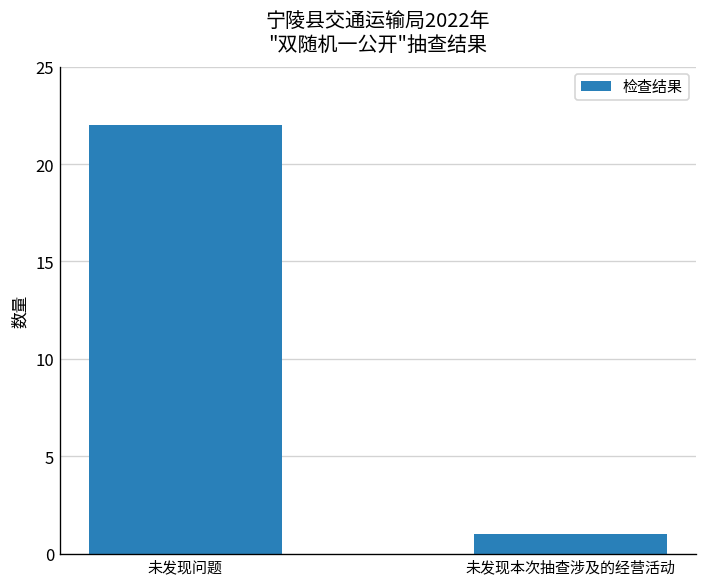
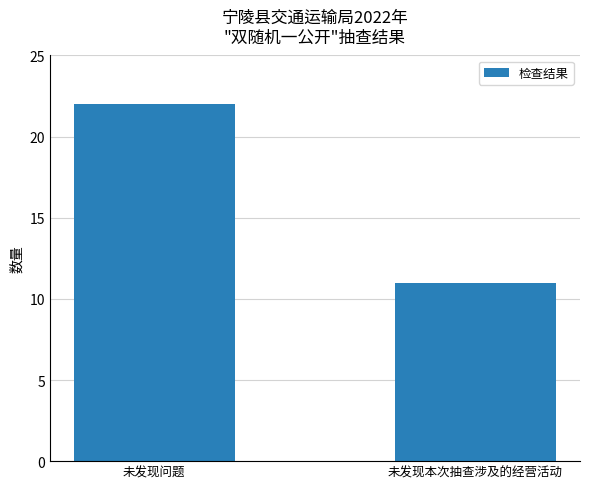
  {
    "未发现问题": 22,
-   "未发现本次抽查涉及的经营活动": 1
+   "未发现本次抽查涉及的经营活动": 11
  }
